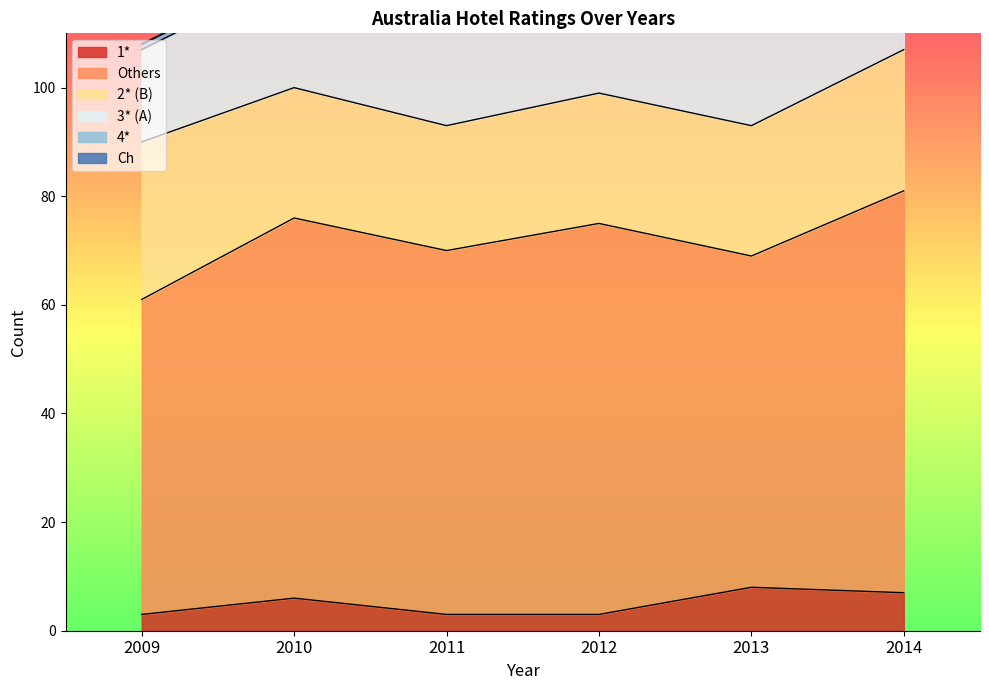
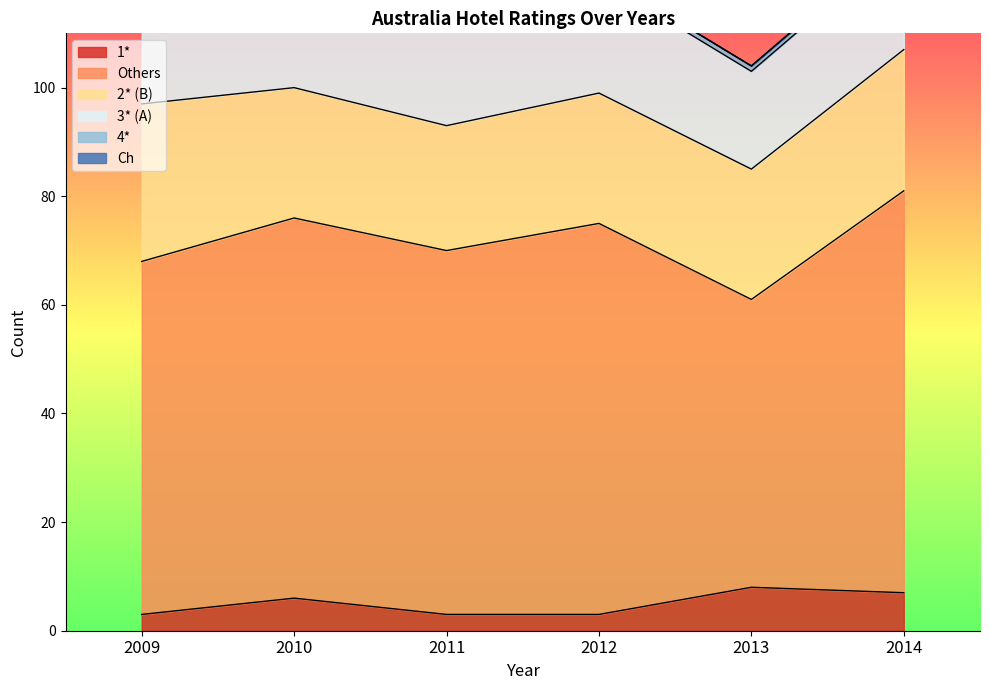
  {
    "1*": {
      "2009": 3,
      "2010": 6,
      "2011": 3,
      "2012": 3,
      "2013": 8,
      "2014": 7
    },
    "Others": {
-     "2009": 58,
+     "2009": 65,
      "2010": 70,
      "2011": 67,
      "2012": 72,
-     "2013": 61,
+     "2013": 53,
      "2014": 74
    },
    "2* (B)": {
      "2010": 24,
      "2011": 23,
      "2012": 24,
      "2013": 24,
      "2014": 26
    }
  }
